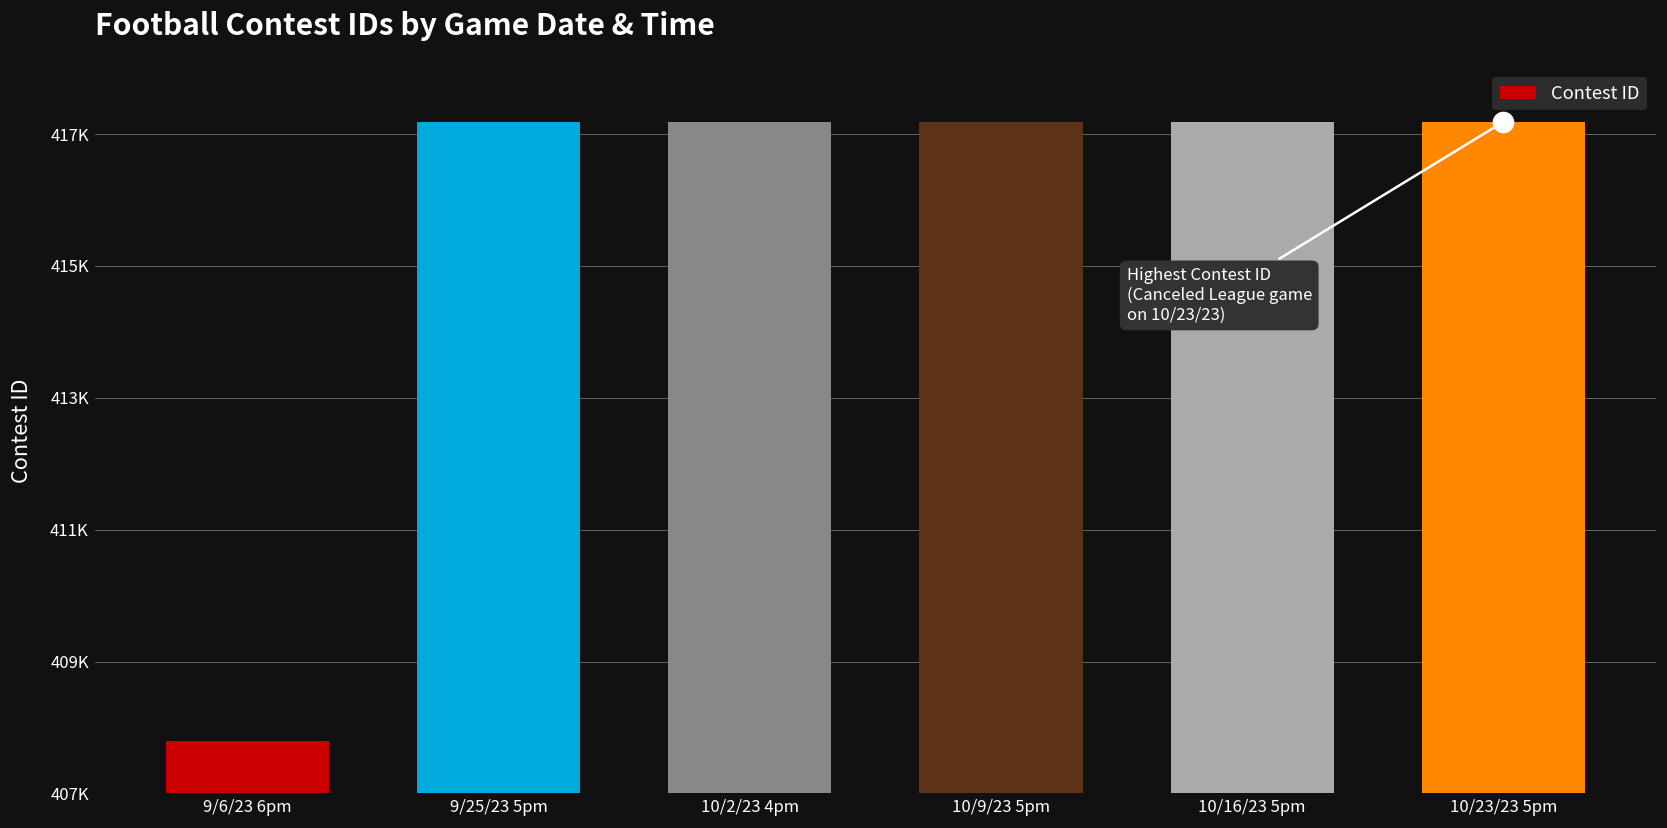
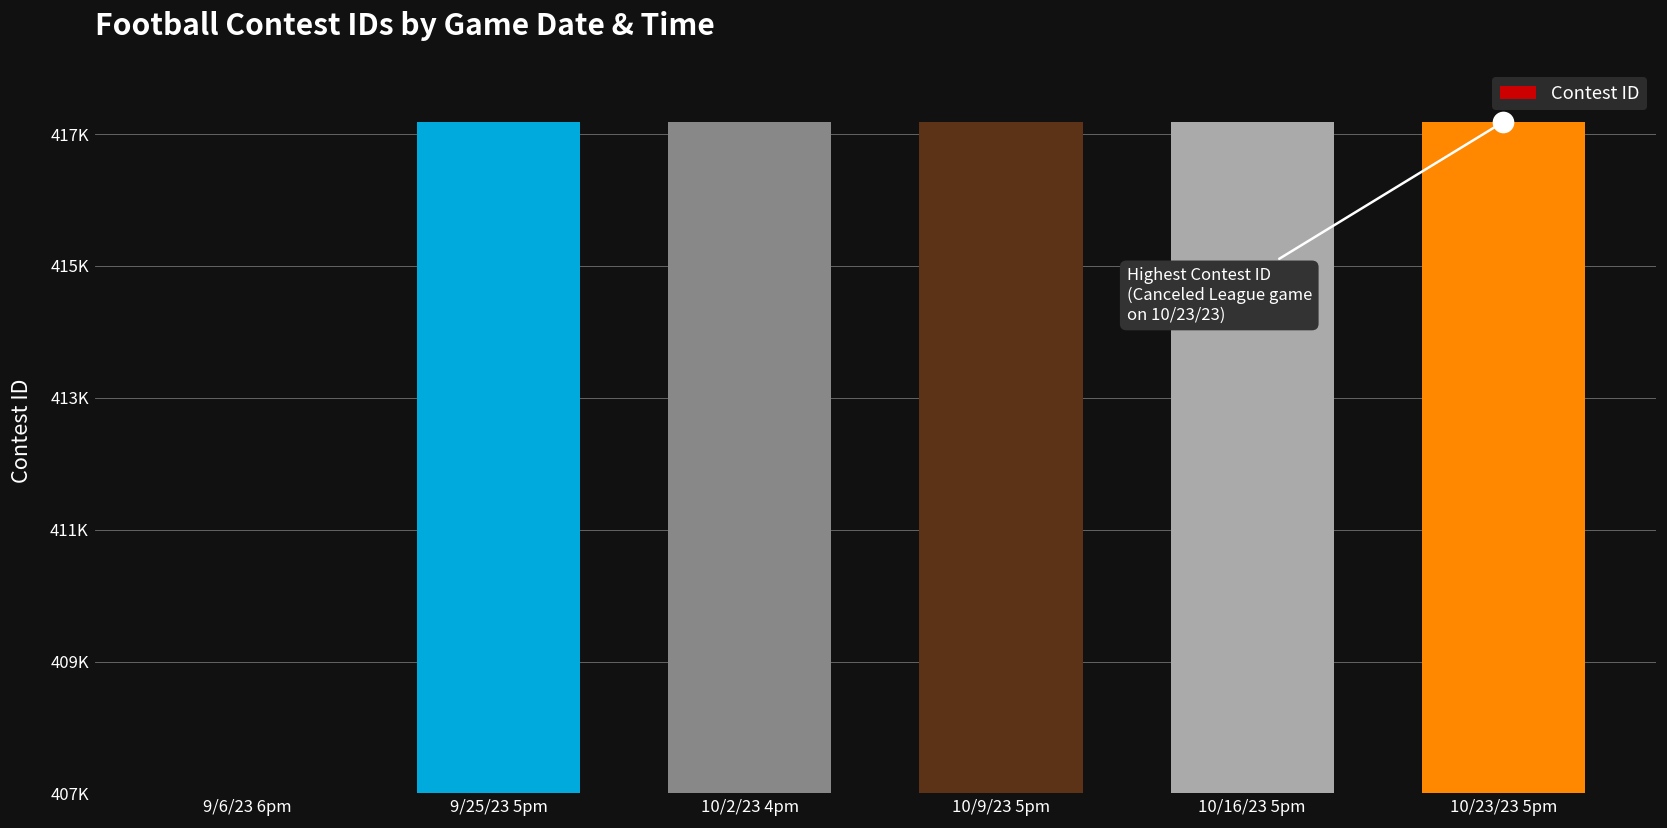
  {
    "Contest ID": {
-     "9/6/23 6pm": 407800,
+     "9/6/23 6pm": 407000,
      "9/25/23 5pm": 417200,
      "10/2/23 4pm": 417200,
      "10/9/23 5pm": 417200,
      "10/23/23 5pm": 417200
    }
  }
